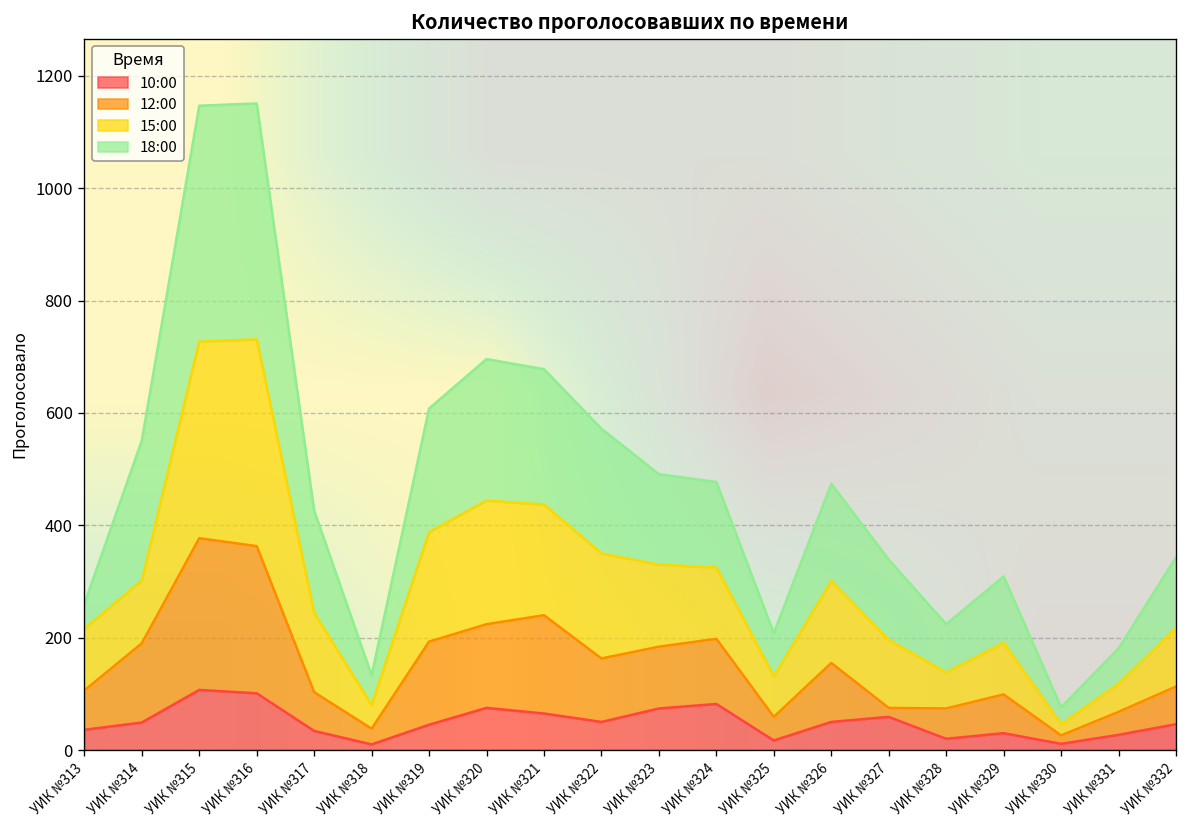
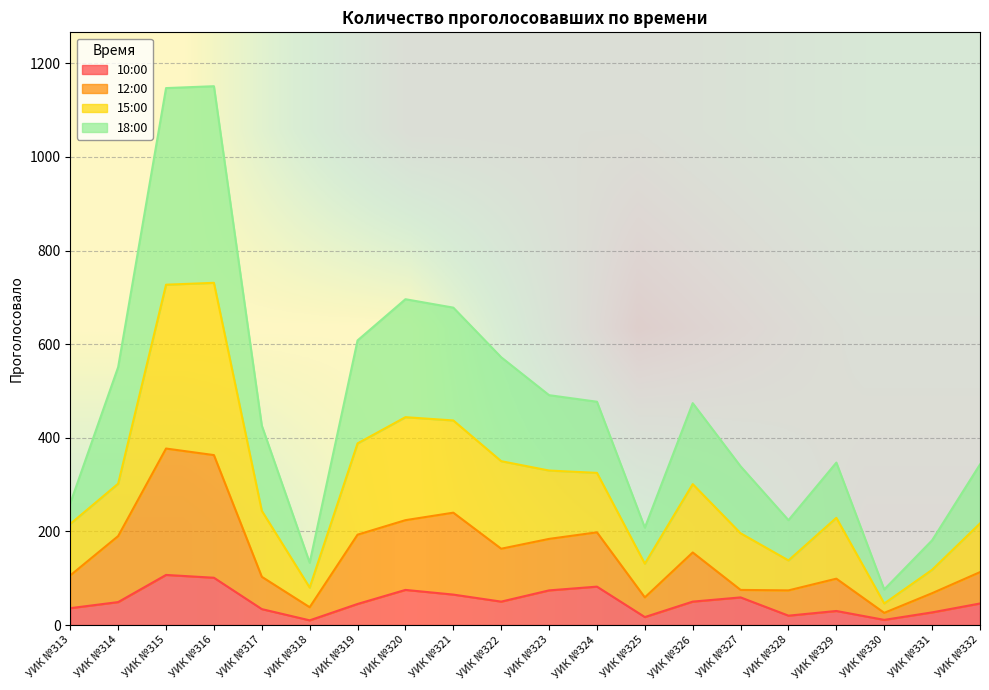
  {
    "10:00": {
      "УИК №313": 40,
      "УИК №314": 50,
      "УИК №315": 110,
      "УИК №316": 100,
      "УИК №317": 30,
      "УИК №318": 10,
      "УИК №319": 50,
      "УИК №320": 80,
      "УИК №321": 70,
      "УИК №322": 50,
      "УИК №323": 70,
      "УИК №324": 80,
      "УИК №325": 20,
      "УИК №326": 50,
      "УИК №327": 60,
      "УИК №328": 20,
      "УИК №329": 30,
      "УИК №330": 10,
      "УИК №331": 30,
      "УИК №332": 50
    },
    "12:00": {
      "УИК №313": 70,
      "УИК №314": 140,
      "УИК №315": 270,
      "УИК №316": 260,
      "УИК №317": 70,
      "УИК №318": 30,
      "УИК №319": 150,
      "УИК №320": 150,
      "УИК №321": 180,
      "УИК №322": 110,
      "УИК №323": 110,
      "УИК №324": 120,
      "УИК №325": 40,
      "УИК №326": 110,
      "УИК №327": 20,
      "УИК №328": 50,
      "УИК №329": 70,
      "УИК №330": 20,
      "УИК №331": 40,
      "УИК №332": 70
    },
    "15:00": {
      "УИК №313": 110,
      "УИК №314": 110,
      "УИК №315": 350,
      "УИК №316": 370,
      "УИК №317": 140,
      "УИК №318": 40,
      "УИК №319": 200,
      "УИК №320": 220,
      "УИК №321": 200,
      "УИК №322": 190,
      "УИК №323": 150,
      "УИК №324": 130,
      "УИК №325": 70,
      "УИК №326": 150,
      "УИК №327": 120,
      "УИК №328": 60,
-     "УИК №329": 90,
+     "УИК №329": 130,
      "УИК №330": 20,
      "УИК №331": 50,
      "УИК №332": 100
    },
    "18:00": {
      "УИК №313": 40,
      "УИК №314": 250,
      "УИК №315": 420,
      "УИК №316": 420,
      "УИК №317": 180,
      "УИК №318": 50,
      "УИК №319": 220,
      "УИК №320": 250,
      "УИК №321": 240,
      "УИК №322": 220,
      "УИК №323": 160,
      "УИК №324": 150,
      "УИК №325": 80,
      "УИК №326": 170,
      "УИК №327": 140,
      "УИК №328": 90,
      "УИК №329": 120,
      "УИК №330": 30,
      "УИК №331": 60,
      "УИК №332": 130
    }
  }
